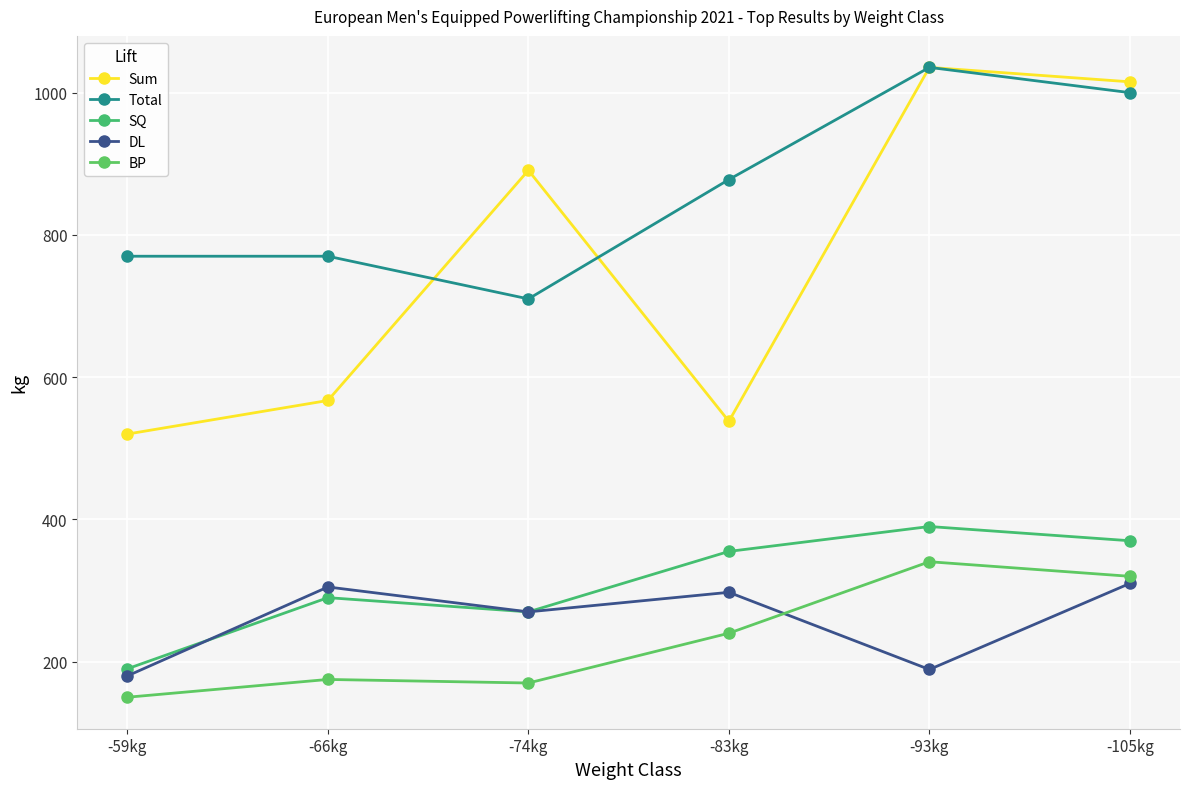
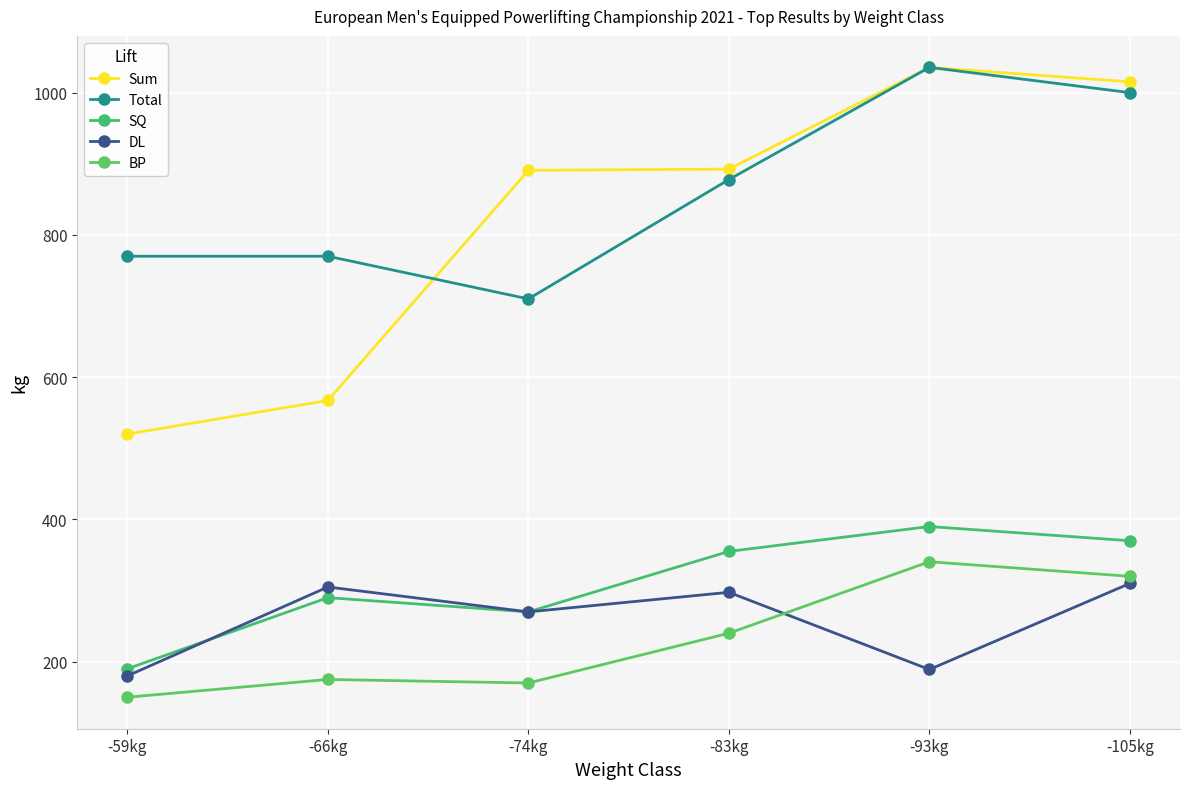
  {
    "Sum": {
      "-59kg": 520,
      "-66kg": 570,
      "-74kg": 890,
-     "-83kg": 540,
+     "-83kg": 890,
      "-105kg": 1020
    },
    "Total": {
      "-59kg": 770,
      "-66kg": 770,
      "-74kg": 710,
      "-83kg": 880,
      "-105kg": 1000
    },
    "DL": {
      "-59kg": 180,
      "-66kg": 310,
      "-83kg": 300,
      "-93kg": 190,
      "-105kg": 310
    }
  }
